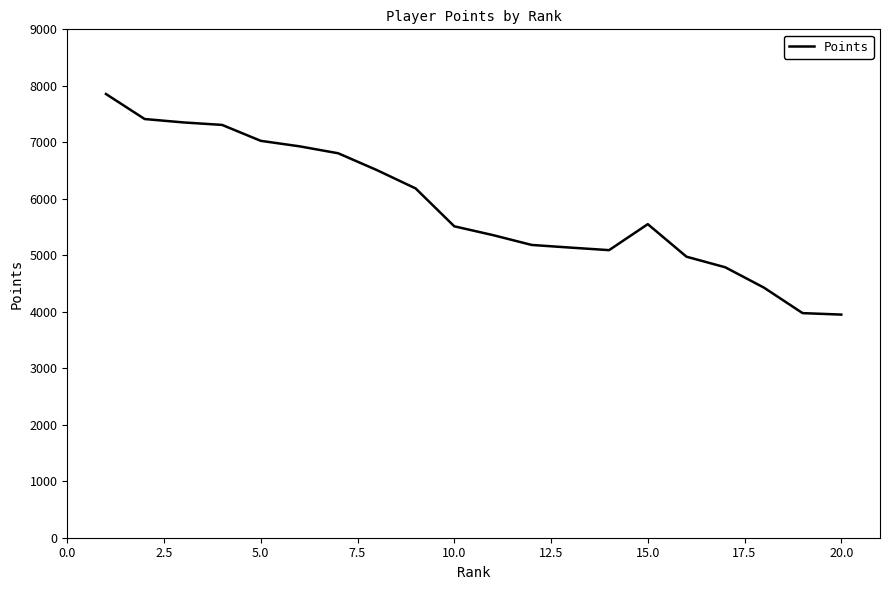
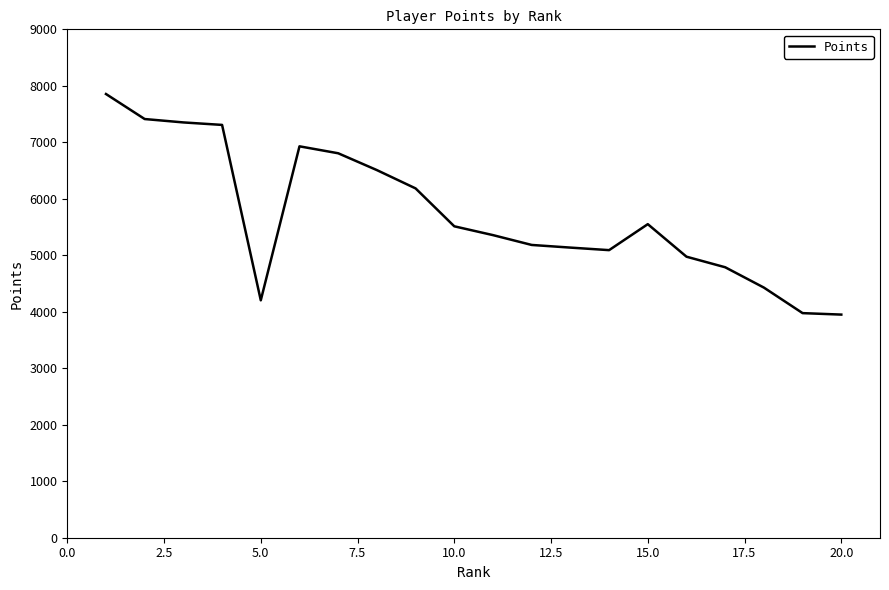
  {
-   "5.0": 7000,
+   "5.0": 4200,
    "10.0": 5500,
    "15.0": 5600,
    "20.0": 4000
  }
